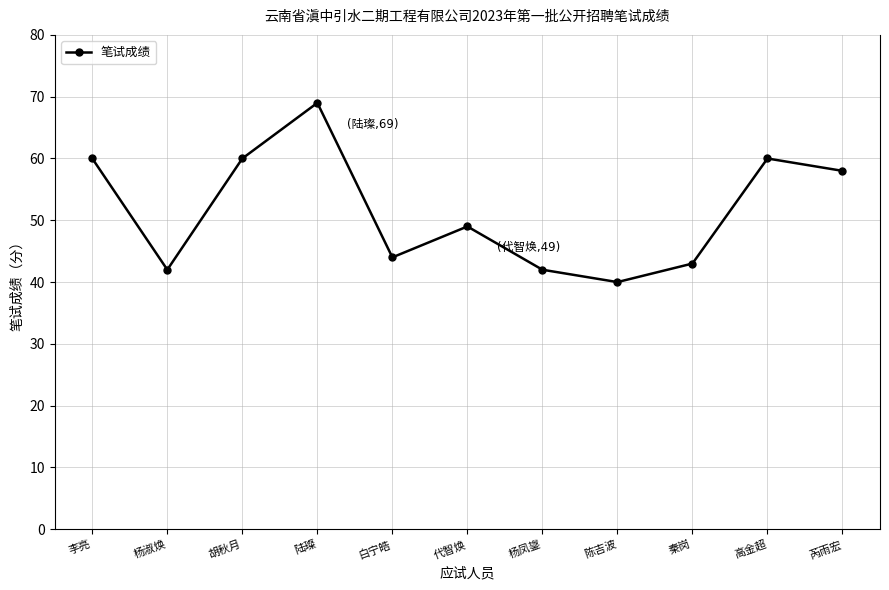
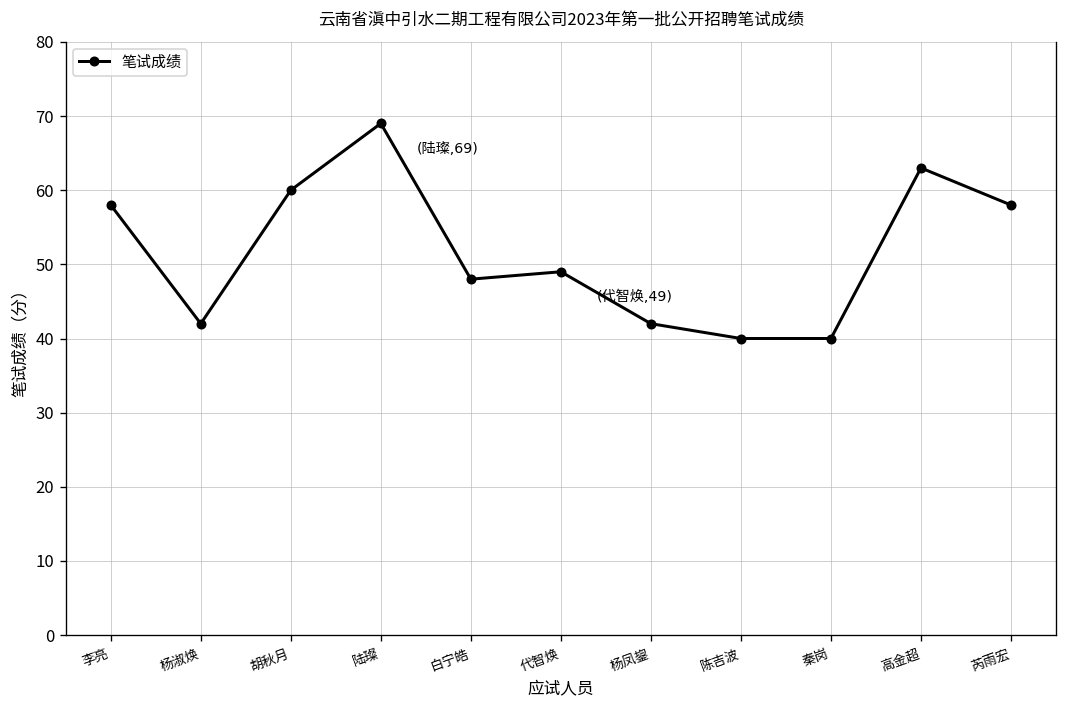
  {
-   "李亮": 60,
+   "李亮": 58,
    "杨淑焕": 42,
    "胡秋月": 60,
    "陆璨": 69,
-   "白宁皓": 44,
+   "白宁皓": 48,
    "代智焕": 49,
    "陈吉波": 40,
-   "秦岗": 43,
-   "高金超": 60,
+   "秦岗": 40,
+   "高金超": 63,
    "芮雨宏": 58
  }
